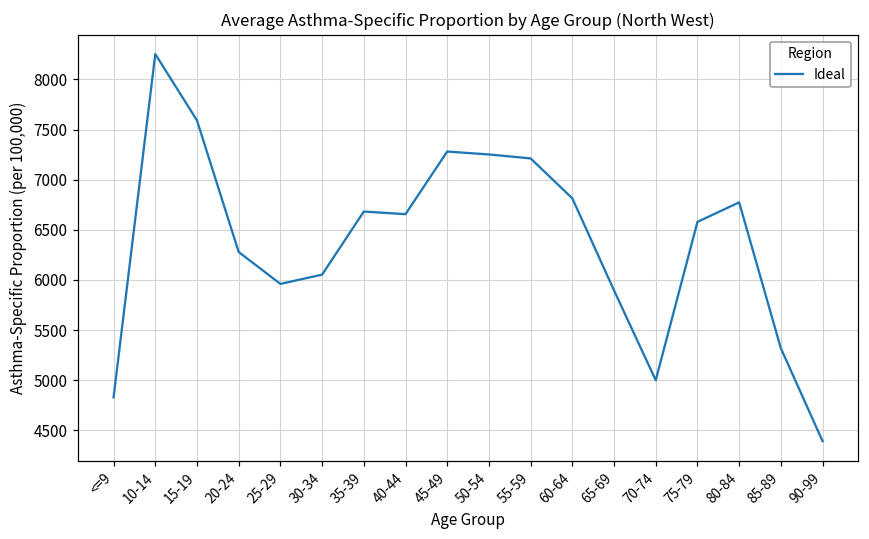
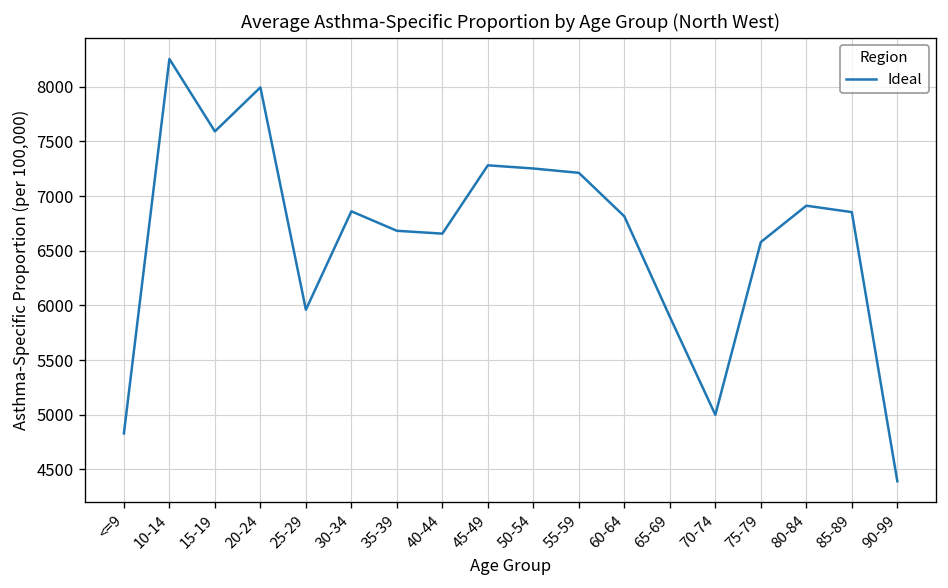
  {
    "<=9": 4800,
    "10-14": 8300,
    "15-19": 7600,
-   "20-24": 6300,
+   "20-24": 8000,
    "25-29": 6000,
-   "30-34": 6100,
+   "30-34": 6900,
    "35-39": 6700,
    "40-44": 6700,
    "45-49": 7300,
    "50-54": 7300,
    "55-59": 7200,
    "60-64": 6800,
    "65-69": 5900,
    "70-74": 5000,
    "75-79": 6600,
-   "80-84": 6800,
-   "85-89": 5300,
+   "80-84": 6900,
+   "85-89": 6900,
    "90-99": 4400
  }
